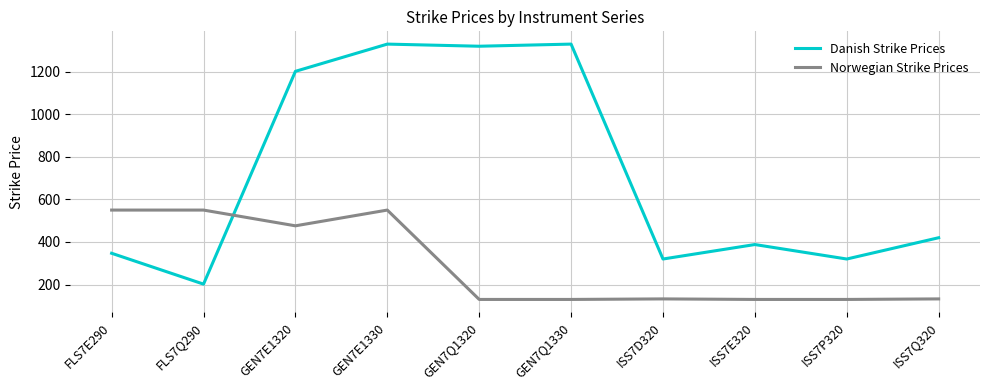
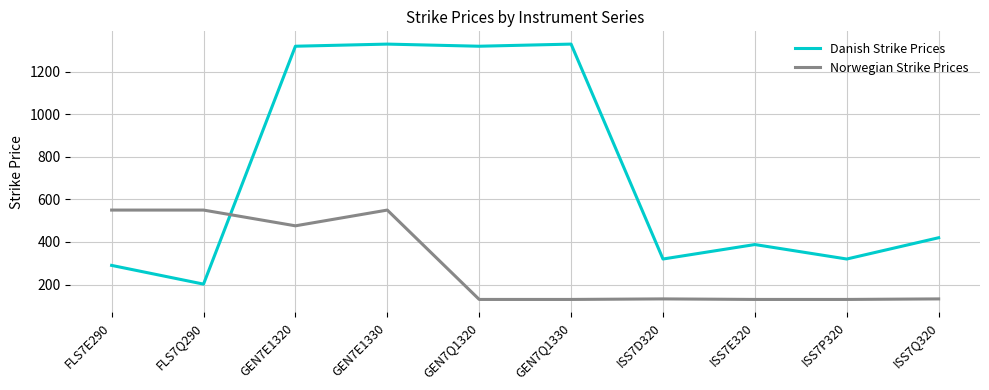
  {
    "Danish Strike Prices": {
-     "FLS7E290": 350,
+     "FLS7E290": 290,
      "FLS7Q290": 200,
-     "GEN7E1320": 1200,
+     "GEN7E1320": 1320,
      "GEN7E1330": 1330,
      "GEN7Q1320": 1320,
      "GEN7Q1330": 1330,
      "ISS7D320": 320,
      "ISS7E320": 390,
      "ISS7P320": 320,
      "ISS7Q320": 420
    },
    "Norwegian Strike Prices": {
      "FLS7E290": 550,
      "FLS7Q290": 550,
      "GEN7E1320": 480,
      "GEN7E1330": 550,
      "GEN7Q1320": 130,
      "GEN7Q1330": 130,
      "ISS7D320": 130,
      "ISS7E320": 130,
      "ISS7P320": 130,
      "ISS7Q320": 130
    }
  }
